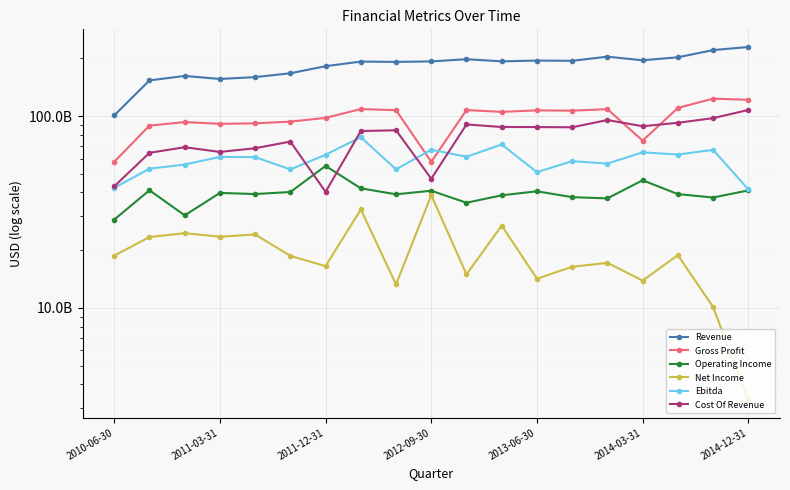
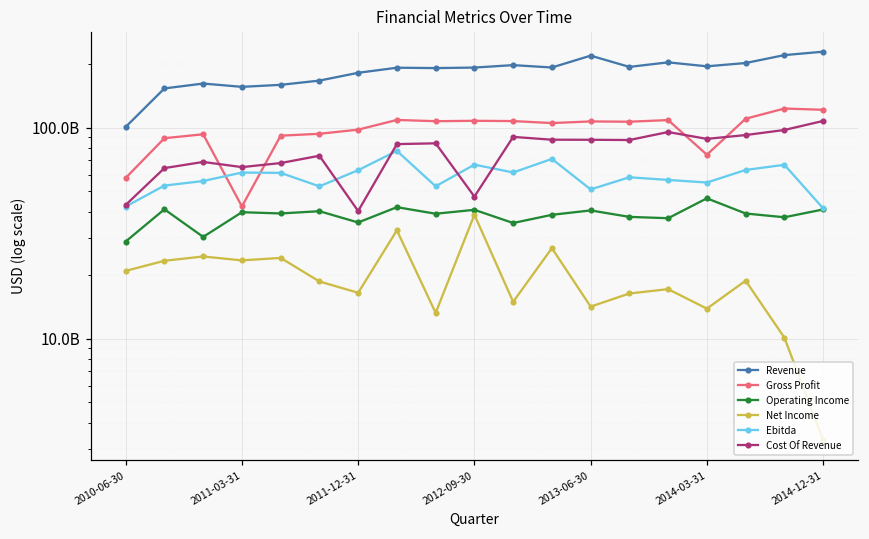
  {
    "Revenue": {
      "2010-06-30": 100000000000,
      "2011-03-31": 160000000000,
      "2011-12-31": 180000000000,
      "2012-09-30": 190000000000,
-     "2013-06-30": 190000000000,
+     "2013-06-30": 220000000000,
      "2014-03-31": 200000000000,
      "2014-12-31": 230000000000
    },
    "Gross Profit": {
      "2010-06-30": 58000000000,
-     "2011-03-31": 90000000000,
+     "2011-03-31": 42000000000,
      "2011-12-31": 100000000000,
-     "2012-09-30": 58000000000,
+     "2012-09-30": 110000000000,
      "2013-06-30": 110000000000,
      "2014-03-31": 74000000000,
      "2014-12-31": 120000000000
    },
    "Operating Income": {
      "2010-06-30": 29000000000,
      "2011-03-31": 40000000000,
-     "2011-12-31": 55000000000,
+     "2011-12-31": 36000000000,
      "2012-09-30": 41000000000,
      "2013-06-30": 41000000000,
      "2014-03-31": 46000000000
    },
    "Net Income": {
-     "2010-06-30": 19000000000,
+     "2010-06-30": 21000000000,
      "2011-03-31": 24000000000,
      "2011-12-31": 17000000000,
      "2012-09-30": 39000000000,
      "2013-06-30": 14000000000,
      "2014-03-31": 14000000000
    },
    "Ebitda": {
      "2011-03-31": 61000000000,
      "2011-12-31": 63000000000,
      "2012-09-30": 67000000000,
      "2013-06-30": 51000000000,
-     "2014-03-31": 65000000000
+     "2014-03-31": 55000000000
    },
    "Cost Of Revenue": {
      "2011-03-31": 65000000000,
      "2011-12-31": 40000000000,
      "2012-09-30": 47000000000,
      "2013-06-30": 90000000000,
      "2014-03-31": 90000000000,
      "2014-12-31": 110000000000
    }
  }
